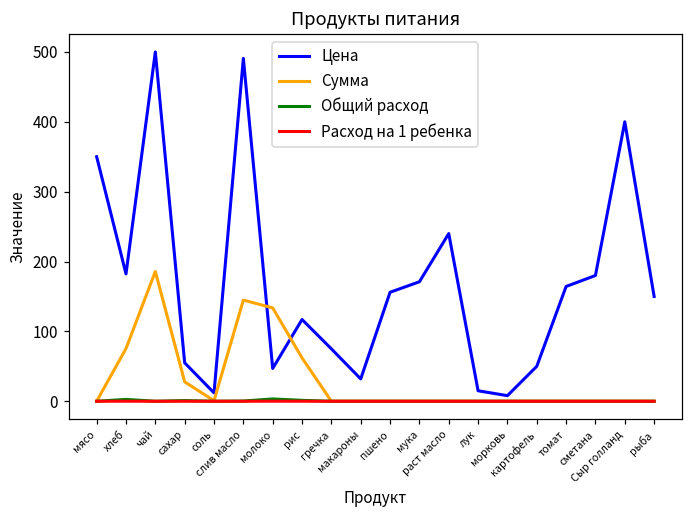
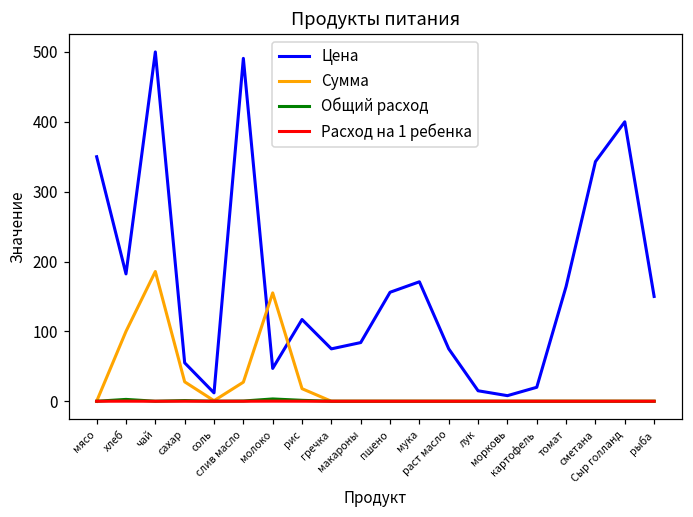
  {
    "Цена": {
      "мясо": 350,
      "хлеб": 180,
      "чай": 500,
      "сахар": 60,
      "соль": 10,
      "слив масло": 490,
      "молоко": 50,
      "рис": 120,
      "гречка": 80,
-     "макароны": 30,
+     "макароны": 80,
      "пшено": 160,
      "мука": 170,
-     "раст масло": 240,
+     "раст масло": 80,
      "лук": 20,
      "морковь": 10,
-     "картофель": 50,
+     "картофель": 20,
      "томат": 160,
-     "сметана": 180,
+     "сметана": 340,
      "Сыр голланд": 400,
      "рыба": 150
    },
    "Сумма": {
-     "хлеб": 80,
+     "хлеб": 100,
      "чай": 190,
      "сахар": 30,
-     "слив масло": 140,
-     "молоко": 130,
-     "рис": 60
+     "слив масло": 30,
+     "молоко": 160,
+     "рис": 20
    }
  }
